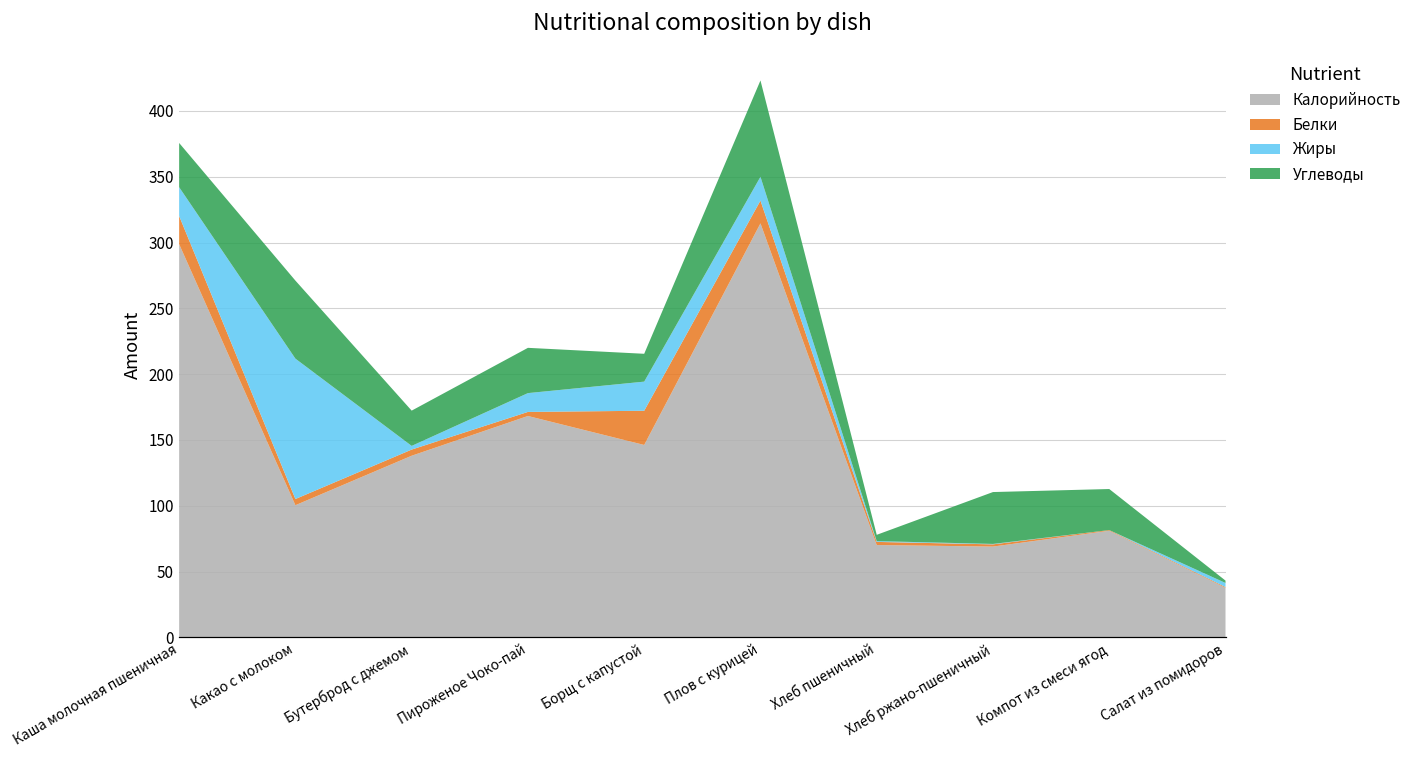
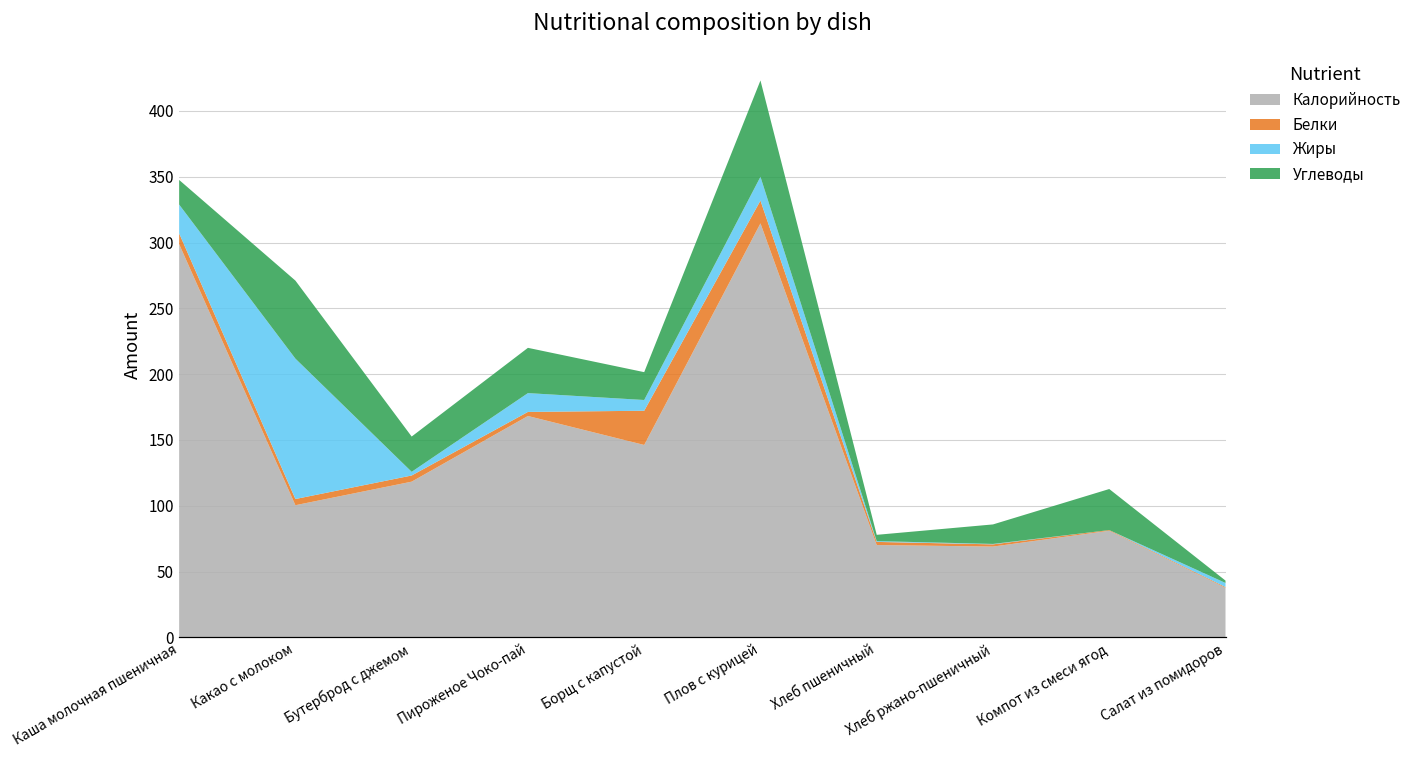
  {
    "Калорийность": {
      "Каша молочная пшеничная": 299,
      "Какао с молоком": 100,
-     "Бутерброд с джемом": 138,
+     "Бутерброд с джемом": 118,
      "Пироженое Чоко-пай": 168,
      "Борщ с капустой": 146,
      "Плов с курицей": 315,
      "Хлеб пшеничный": 70
    },
    "Белки": {
-     "Каша молочная пшеничная": 21,
+     "Каша молочная пшеничная": 8,
      "Какао с молоком": 5,
      "Бутерброд с джемом": 5,
      "Пироженое Чоко-пай": 3,
      "Борщ с капустой": 26,
      "Плов с курицей": 17
    },
    "Жиры": {
      "Каша молочная пшеничная": 22,
      "Какао с молоком": 107,
      "Бутерброд с джемом": 3,
      "Пироженое Чоко-пай": 14,
-     "Борщ с капустой": 22,
+     "Борщ с капустой": 8,
      "Плов с курицей": 18
    },
    "Углеводы": {
-     "Каша молочная пшеничная": 34,
+     "Каша молочная пшеничная": 19,
      "Какао с молоком": 59,
      "Бутерброд с джемом": 27,
      "Пироженое Чоко-пай": 34,
      "Борщ с капустой": 21,
      "Плов с курицей": 73,
      "Хлеб пшеничный": 5,
-     "Хлеб ржано-пшеничный": 39,
+     "Хлеб ржано-пшеничный": 15,
      "Компот из смеси ягод": 31
    }
  }
